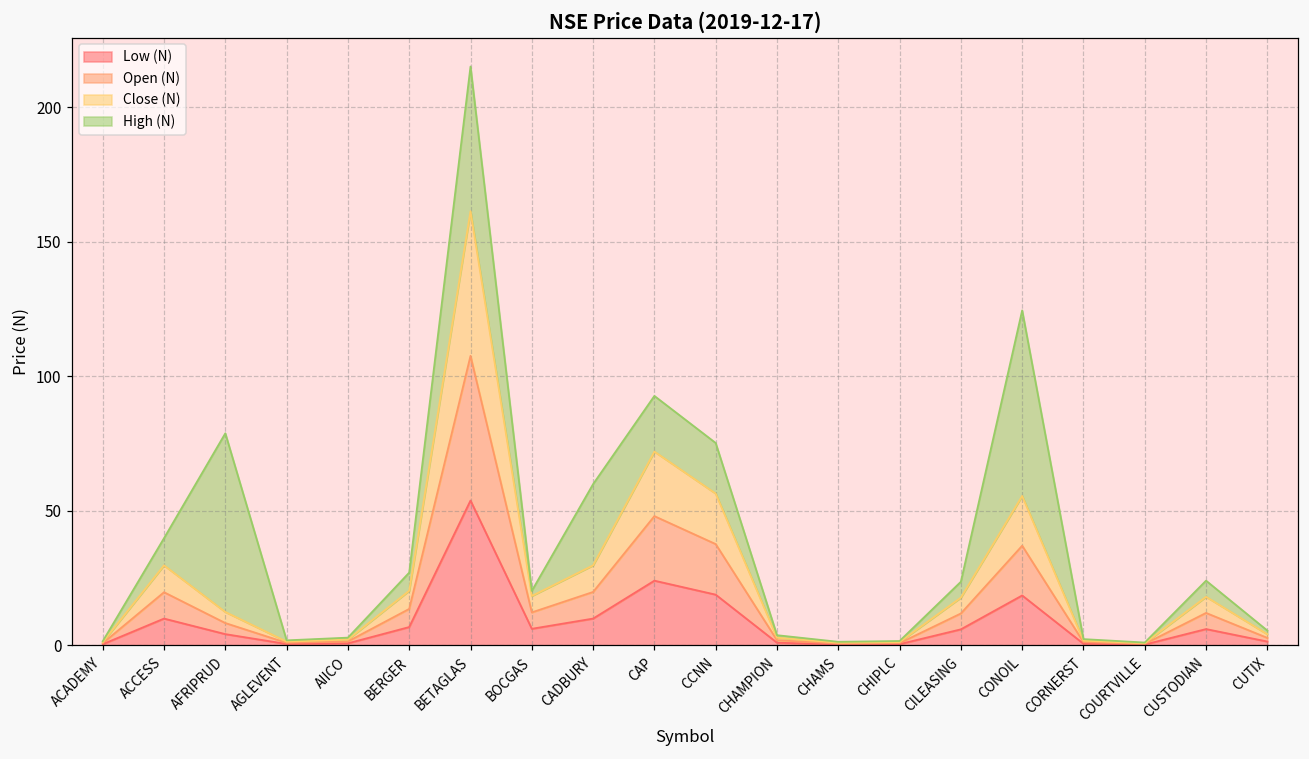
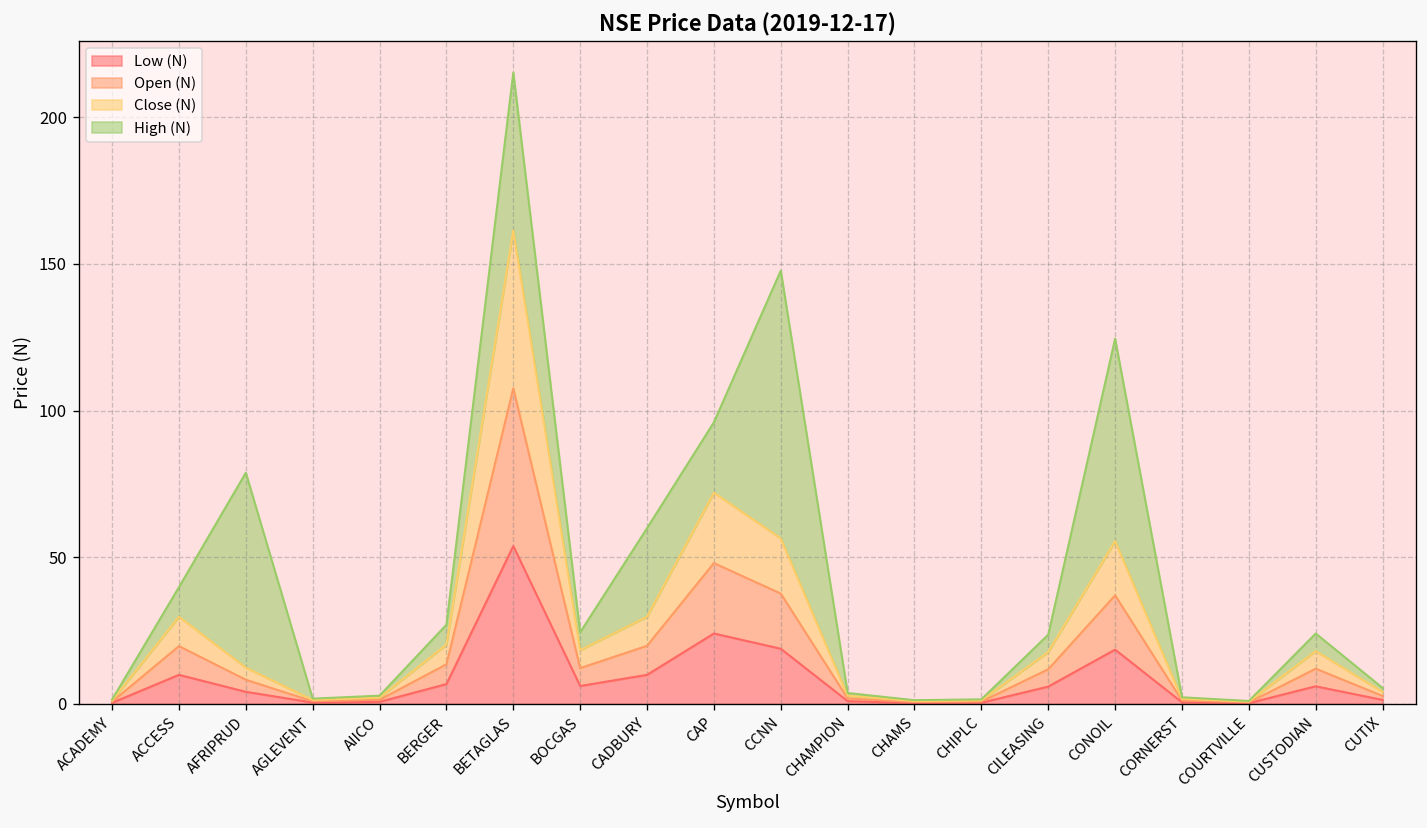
  {
    "High (N)": {
      "ACCESS": 10,
      "AFRIPRUD": 66,
      "BERGER": 7,
      "BETAGLAS": 54,
-     "BOCGAS": 2,
+     "BOCGAS": 6,
      "CADBURY": 30,
-     "CAP": 21,
-     "CCNN": 19,
+     "CAP": 24,
+     "CCNN": 91,
      "CILEASING": 6,
      "CONOIL": 69,
      "CUSTODIAN": 6,
      "CUTIX": 1
    }
  }
